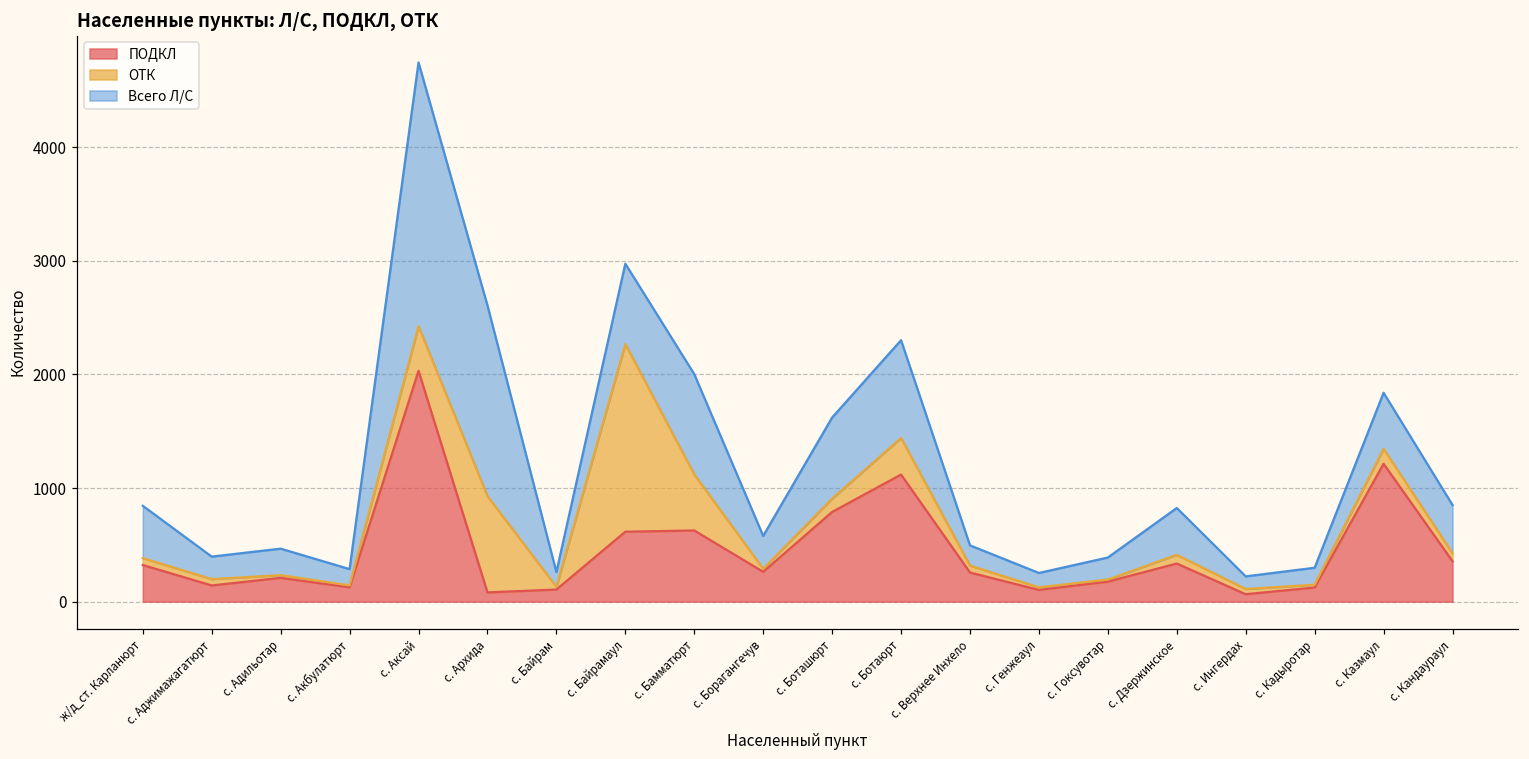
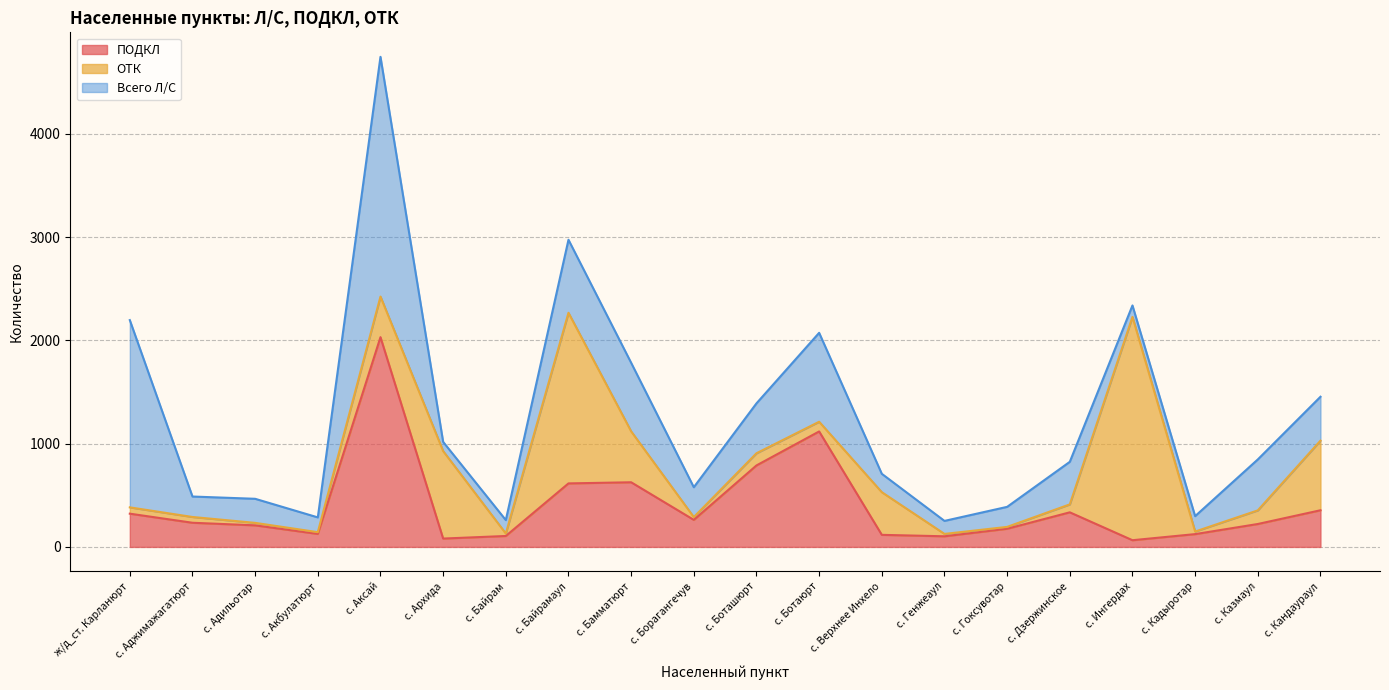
  {
    "ПОДКЛ": {
      "ж/д_ст. Карланюрт": 320,
-     "с. Аджимажагатюрт": 140,
+     "с. Аджимажагатюрт": 230,
      "с. Аксай": 2030,
      "с. Архида": 80,
      "с. Байрамаул": 620,
      "с. Бамматюрт": 630,
      "с. Борагангечув": 260,
      "с. Боташюрт": 790,
      "с. Ботаюрт": 1120,
-     "с. Верхнее Инхело": 260,
+     "с. Верхнее Инхело": 120,
      "с. Дзержинское": 340,
      "с. Ингердах": 70,
      "с. Кадыротар": 120,
-     "с. Казмаул": 1210,
+     "с. Казмаул": 220,
      "с. Кандаураул": 360
    },
    "ОТК": {
      "ж/д_ст. Карланюрт": 60,
      "с. Аджимажагатюрт": 60,
      "с. Аксай": 390,
      "с. Архида": 850,
      "с. Байрамаул": 1650,
      "с. Бамматюрт": 490,
      "с. Борагангечув": 30,
      "с. Боташюрт": 120,
-     "с. Ботаюрт": 320,
-     "с. Верхнее Инхело": 60,
+     "с. Ботаюрт": 90,
+     "с. Верхнее Инхело": 410,
      "с. Дзержинское": 80,
-     "с. Ингердах": 50,
+     "с. Ингердах": 2160,
      "с. Кадыротар": 30,
      "с. Казмаул": 130,
-     "с. Кандаураул": 70
+     "с. Кандаураул": 670
    },
    "Всего Л/С": {
-     "ж/д_ст. Карланюрт": 460,
+     "ж/д_ст. Карланюрт": 1810,
      "с. Аджимажагатюрт": 200,
      "с. Адильотар": 230,
      "с. Акбулатюрт": 140,
      "с. Аксай": 2320,
-     "с. Архида": 1680,
+     "с. Архида": 90,
      "с. Байрам": 130,
      "с. Байрамаул": 710,
-     "с. Бамматюрт": 880,
+     "с. Бамматюрт": 660,
      "с. Борагангечув": 290,
-     "с. Боташюрт": 710,
+     "с. Боташюрт": 480,
      "с. Ботаюрт": 860,
      "с. Верхнее Инхело": 180,
      "с. Генжеаул": 130,
      "с. Гоксувотар": 190,
      "с. Дзержинское": 410,
      "с. Ингердах": 110,
      "с. Кадыротар": 150,
      "с. Казмаул": 490,
      "с. Кандаураул": 430
    }
  }
